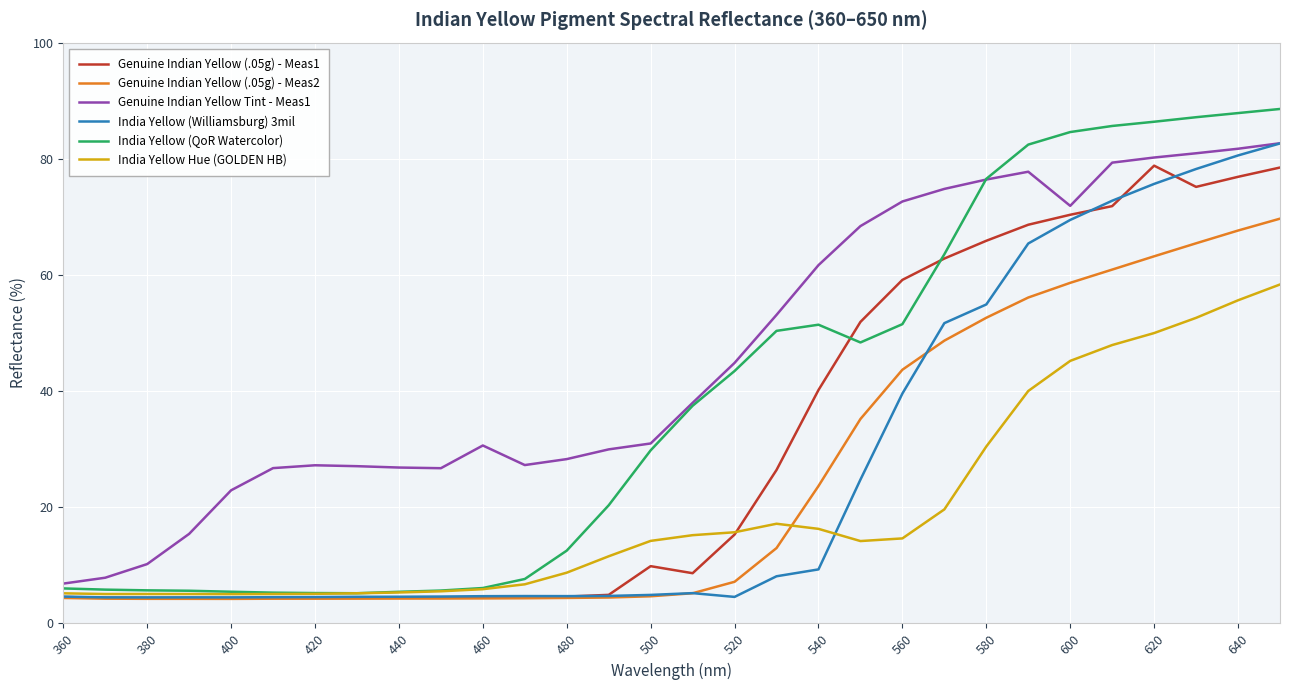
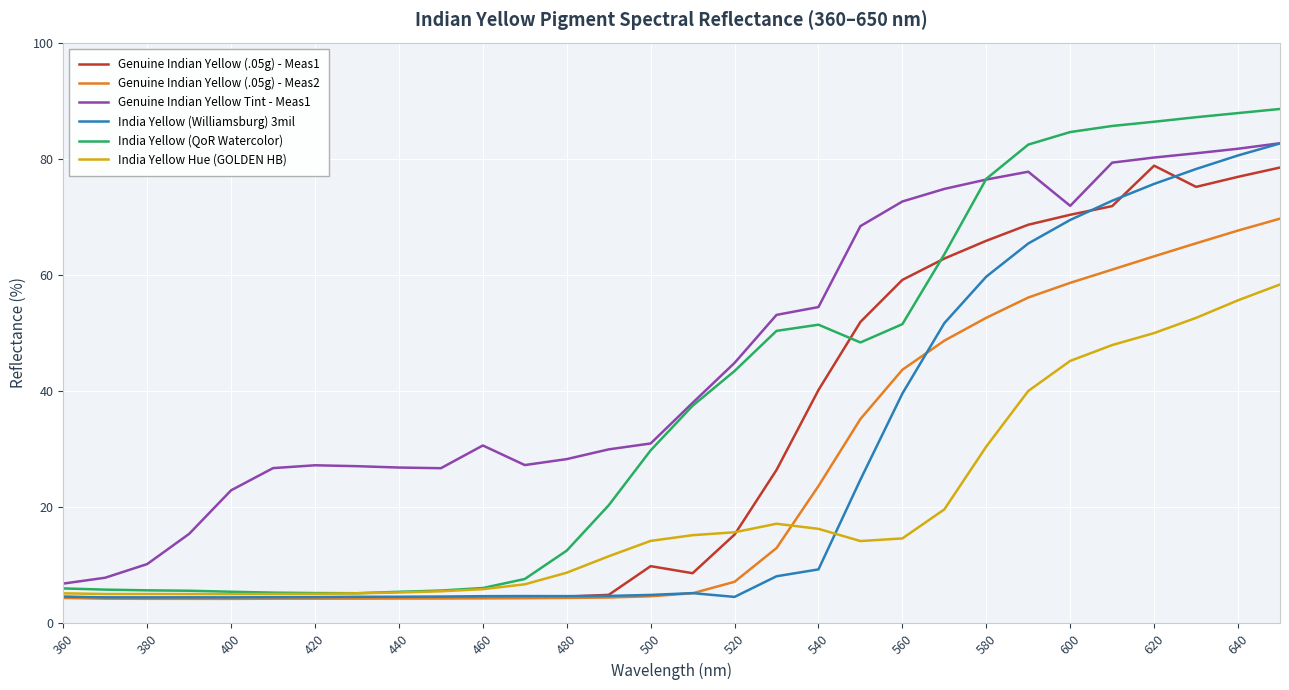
  {
    "Genuine Indian Yellow (.05g) - Meas1": {
      "500": 10,
      "540": 40,
      "560": 59,
      "580": 66,
      "600": 70,
      "620": 79,
      "640": 77
    },
    "Genuine Indian Yellow Tint - Meas1": {
      "360": 7,
      "380": 10,
      "400": 23,
      "420": 27,
      "440": 27,
      "460": 31,
      "480": 28,
      "500": 31,
      "520": 45,
-     "540": 62,
+     "540": 54,
      "560": 73,
      "600": 72,
      "620": 80,
      "640": 82
    },
    "India Yellow (Williamsburg) 3mil": {
      "520": 5,
      "540": 9,
      "560": 40,
-     "580": 55,
+     "580": 60,
      "600": 69,
      "620": 76,
      "640": 81
    },
    "India Yellow (QoR Watercolor)": {
      "360": 6,
      "380": 6,
      "480": 13,
      "500": 30,
      "520": 43,
      "540": 51,
      "560": 52,
      "600": 85,
      "620": 86,
      "640": 88
    }
  }
